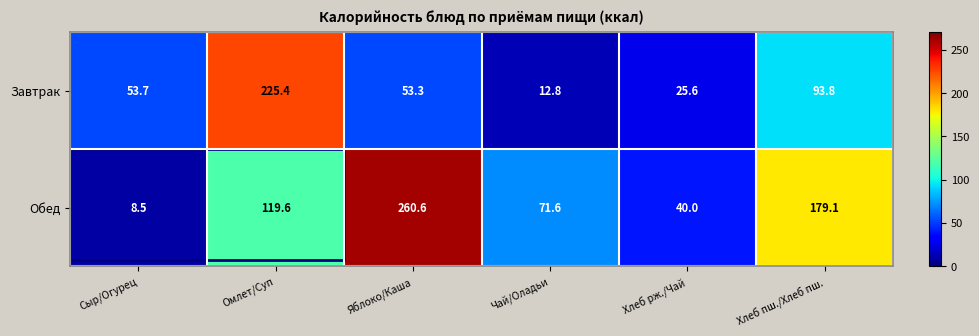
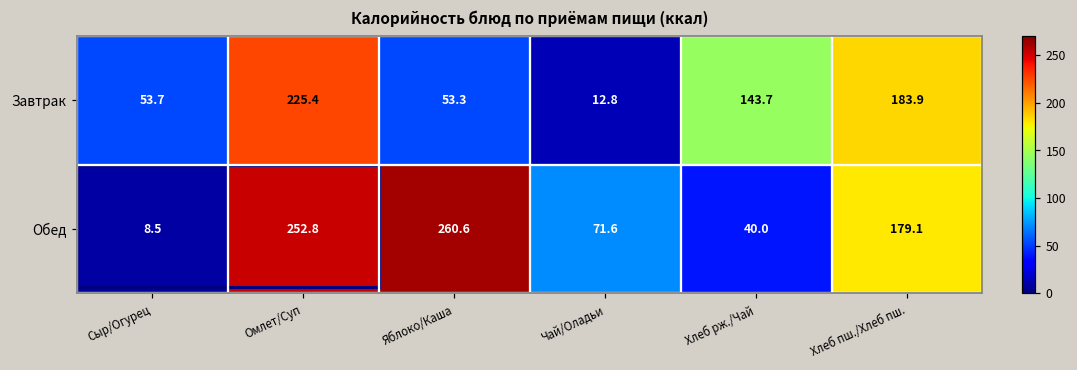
  {
    "Завтрак": {
      "Сыр/Огурец": 53.7,
      "Омлет/Суп": 225.4,
      "Яблоко/Каша": 53.3,
      "Чай/Оладьи": 12.8,
-     "Хлеб рж./Чай": 25.6,
-     "Хлеб пш./Хлеб пш.": 93.8
+     "Хлеб рж./Чай": 143.7,
+     "Хлеб пш./Хлеб пш.": 183.9
    },
    "Обед": {
      "Сыр/Огурец": 8.5,
-     "Омлет/Суп": 119.6,
+     "Омлет/Суп": 252.8,
      "Яблоко/Каша": 260.6,
      "Чай/Оладьи": 71.6,
      "Хлеб рж./Чай": 40.0,
      "Хлеб пш./Хлеб пш.": 179.1
    }
  }
